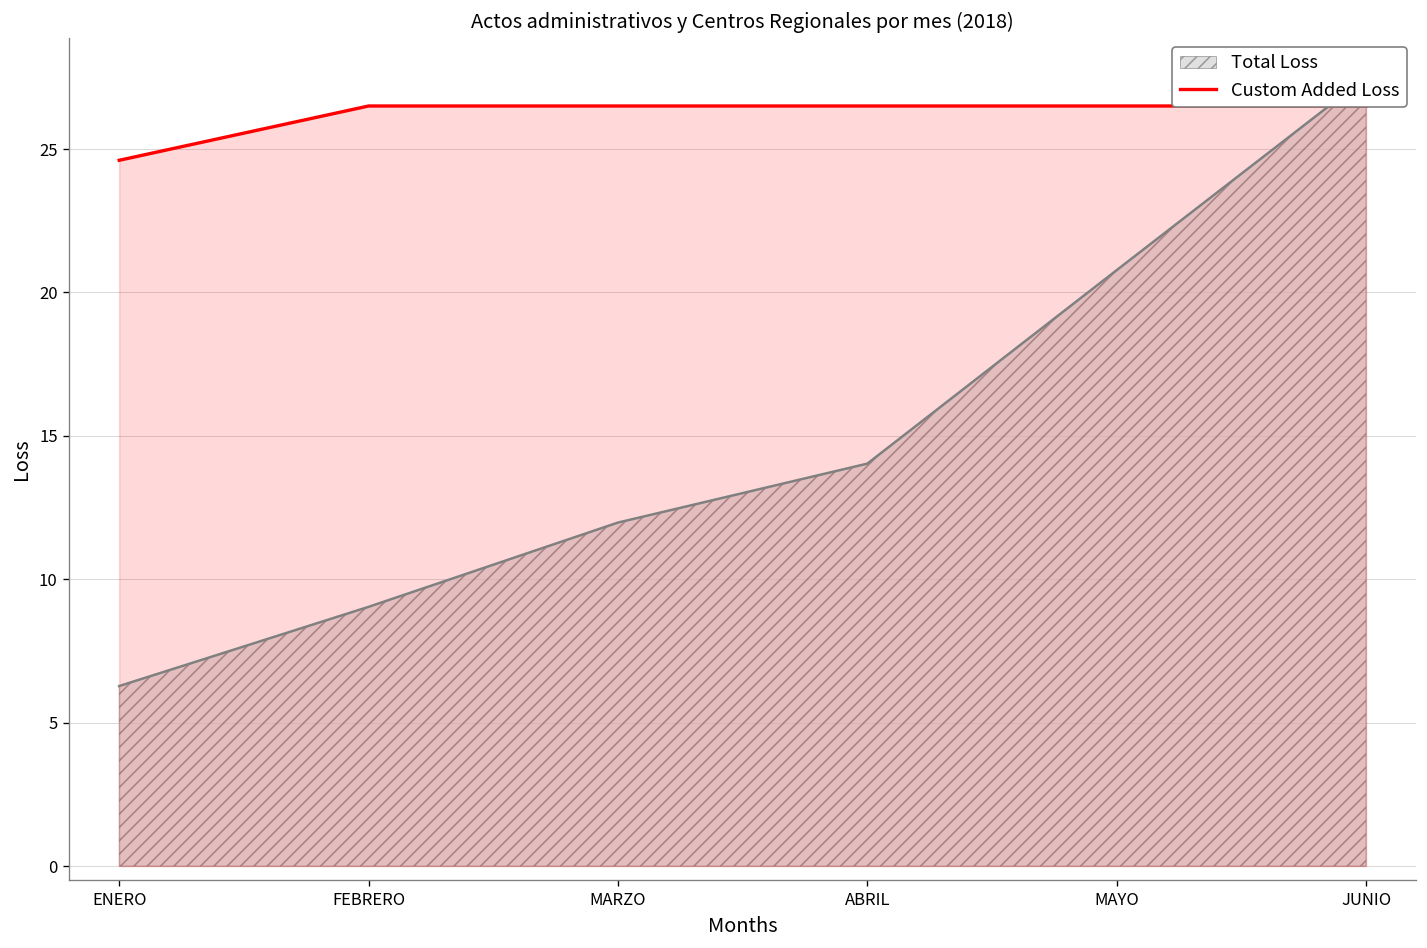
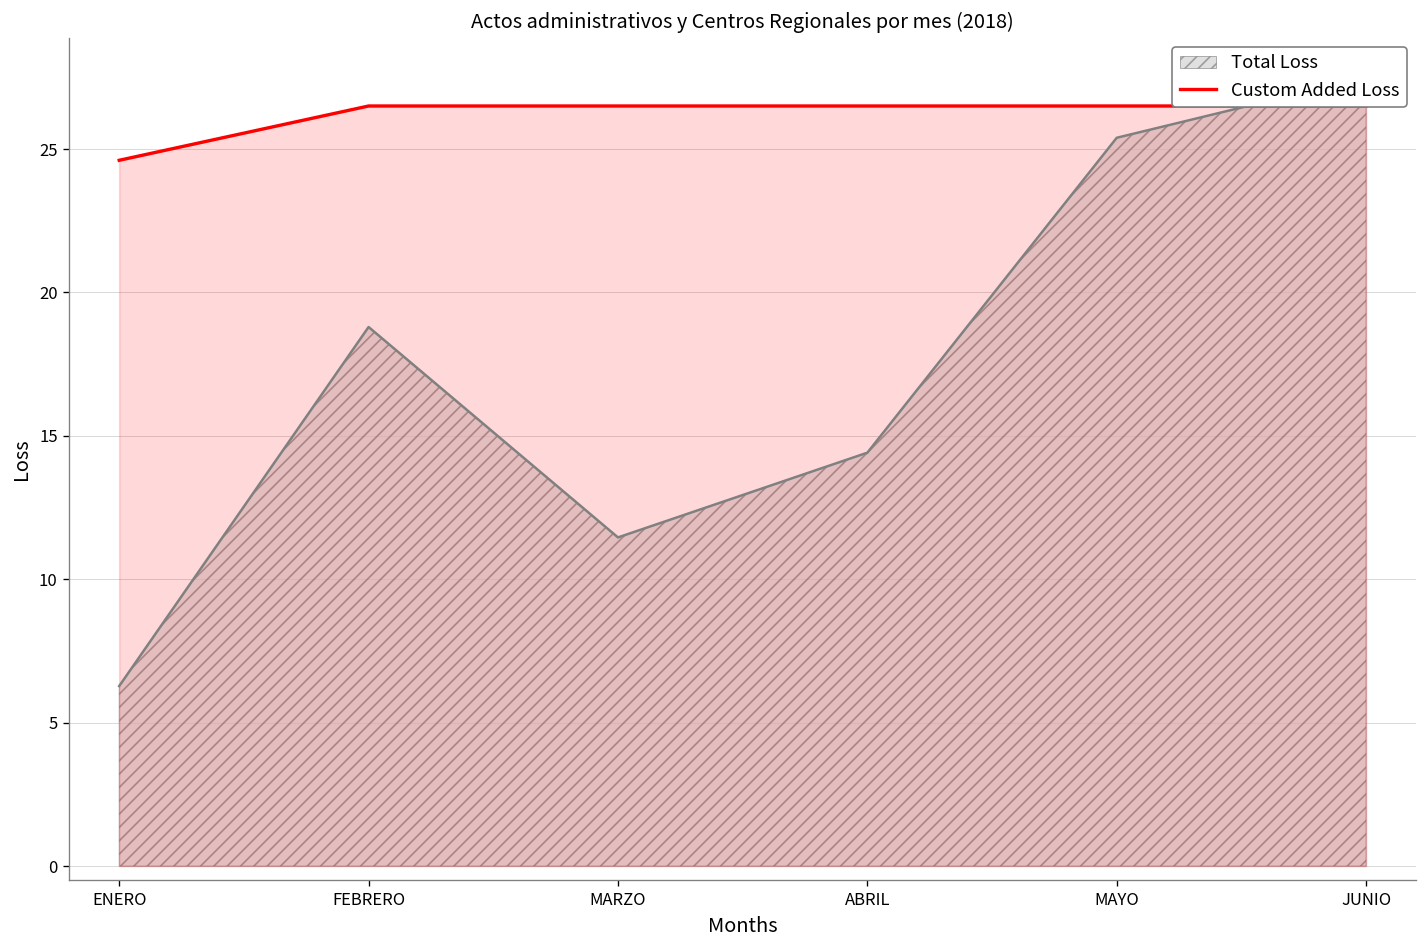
  {
    "Total Loss": {
      "ENERO": 6.3,
-     "FEBRERO": 9.0,
-     "MARZO": 12.0,
-     "ABRIL": 14.0,
-     "MAYO": 20.8
+     "FEBRERO": 18.8,
+     "MARZO": 11.5,
+     "ABRIL": 14.4,
+     "MAYO": 25.4
    },
    "Custom Added Loss": {
      "ENERO": 24.6,
      "FEBRERO": 26.5,
      "MARZO": 26.5,
      "ABRIL": 26.5,
      "MAYO": 26.5
    }
  }
